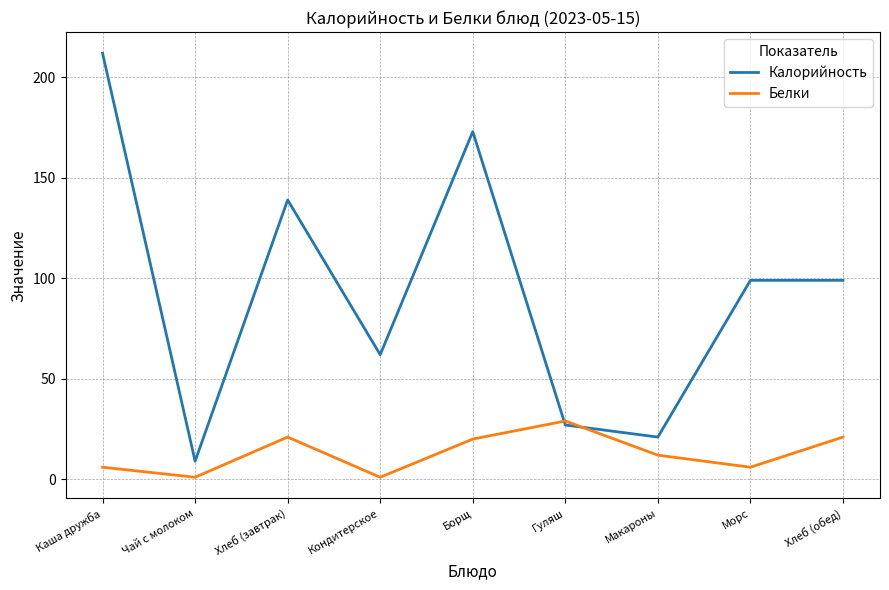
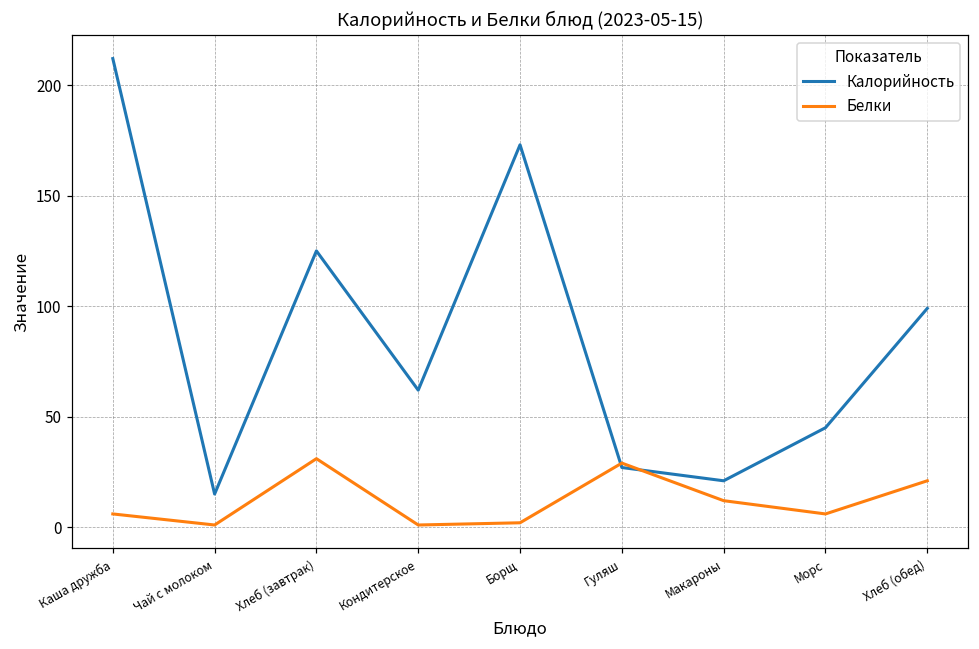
  {
    "Калорийность": {
      "Каша дружба": 212,
-     "Чай с молоком": 9,
-     "Хлеб (завтрак)": 139,
+     "Чай с молоком": 15,
+     "Хлеб (завтрак)": 125,
      "Кондитерское": 62,
      "Борщ": 173,
      "Гуляш": 27,
      "Макароны": 21,
-     "Морс": 99,
+     "Морс": 45,
      "Хлеб (обед)": 99
    },
    "Белки": {
      "Каша дружба": 6,
      "Чай с молоком": 1,
-     "Хлеб (завтрак)": 21,
+     "Хлеб (завтрак)": 31,
      "Кондитерское": 1,
-     "Борщ": 20,
+     "Борщ": 2,
      "Гуляш": 29,
      "Макароны": 12,
      "Морс": 6,
      "Хлеб (обед)": 21
    }
  }
